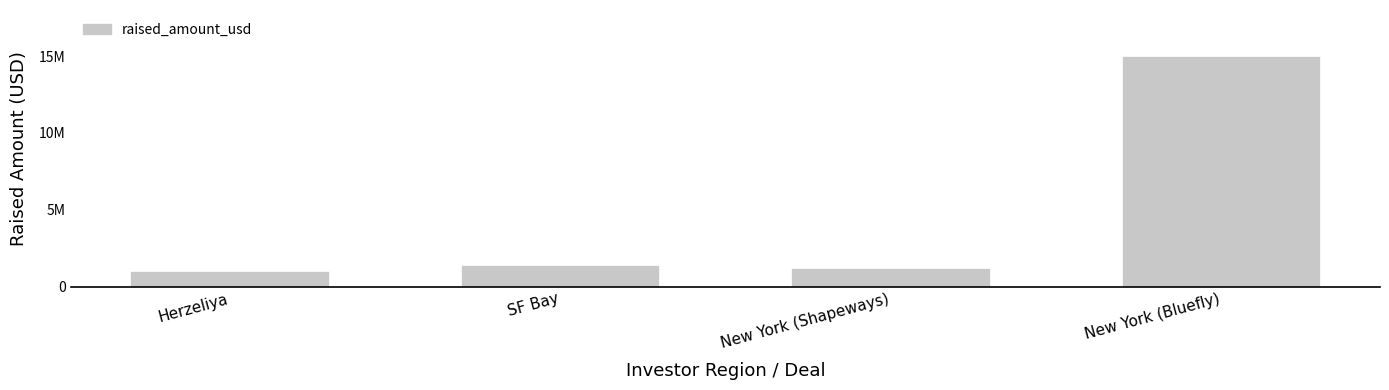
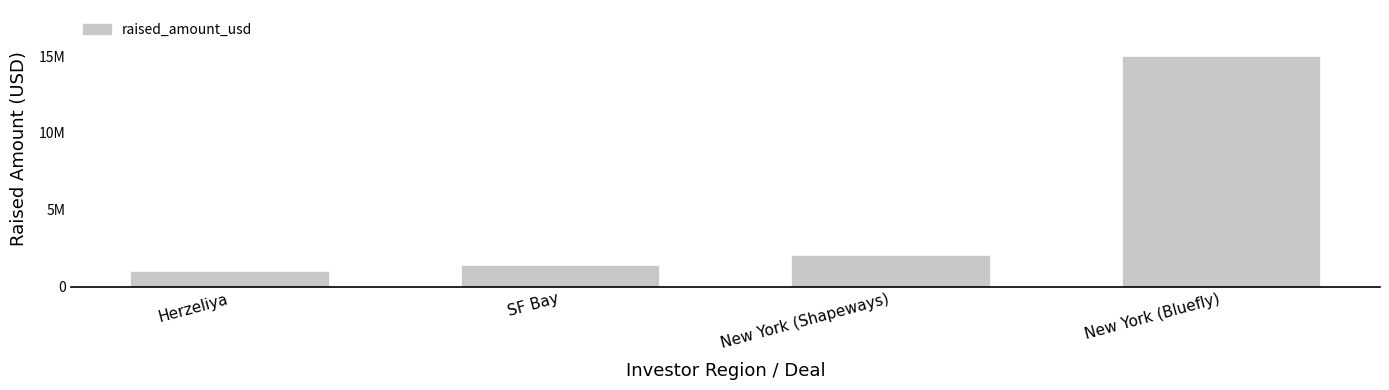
  {
    "Herzeliya": 1000000,
    "SF Bay": 1400000,
-   "New York (Shapeways)": 1200000,
+   "New York (Shapeways)": 2100000,
    "New York (Bluefly)": 15000000
  }
